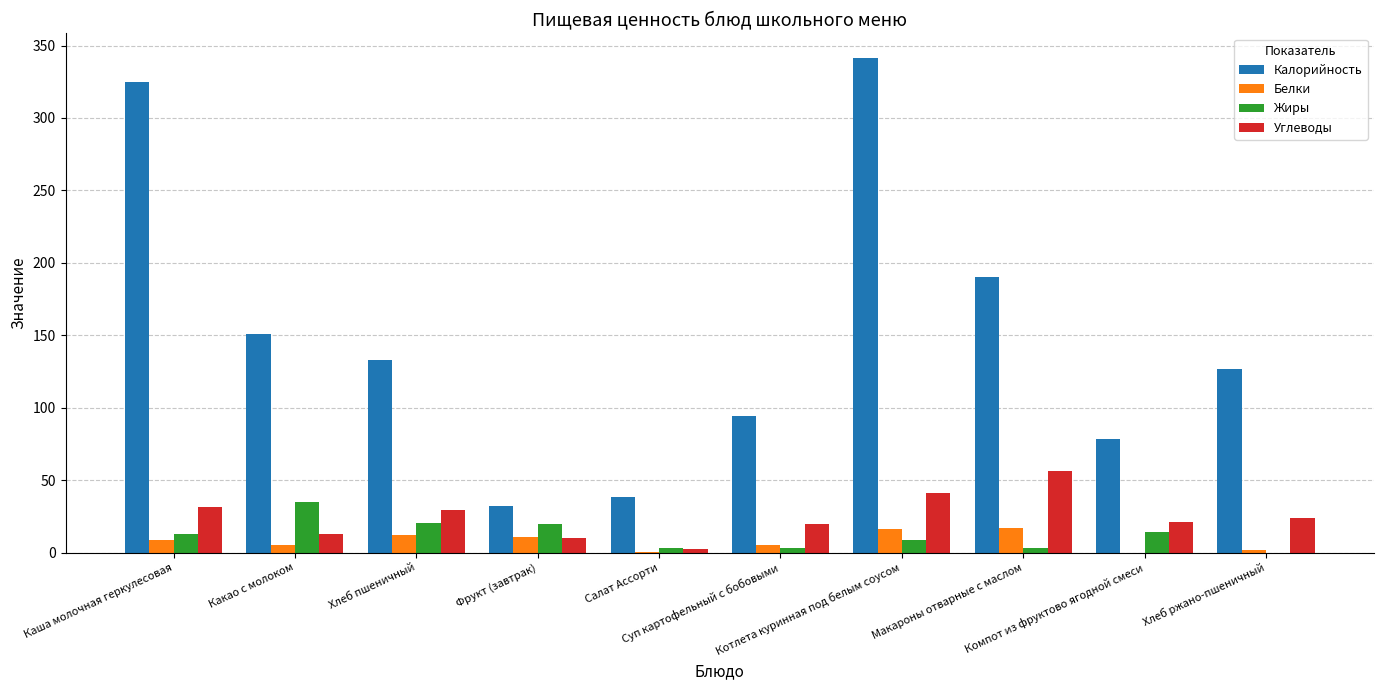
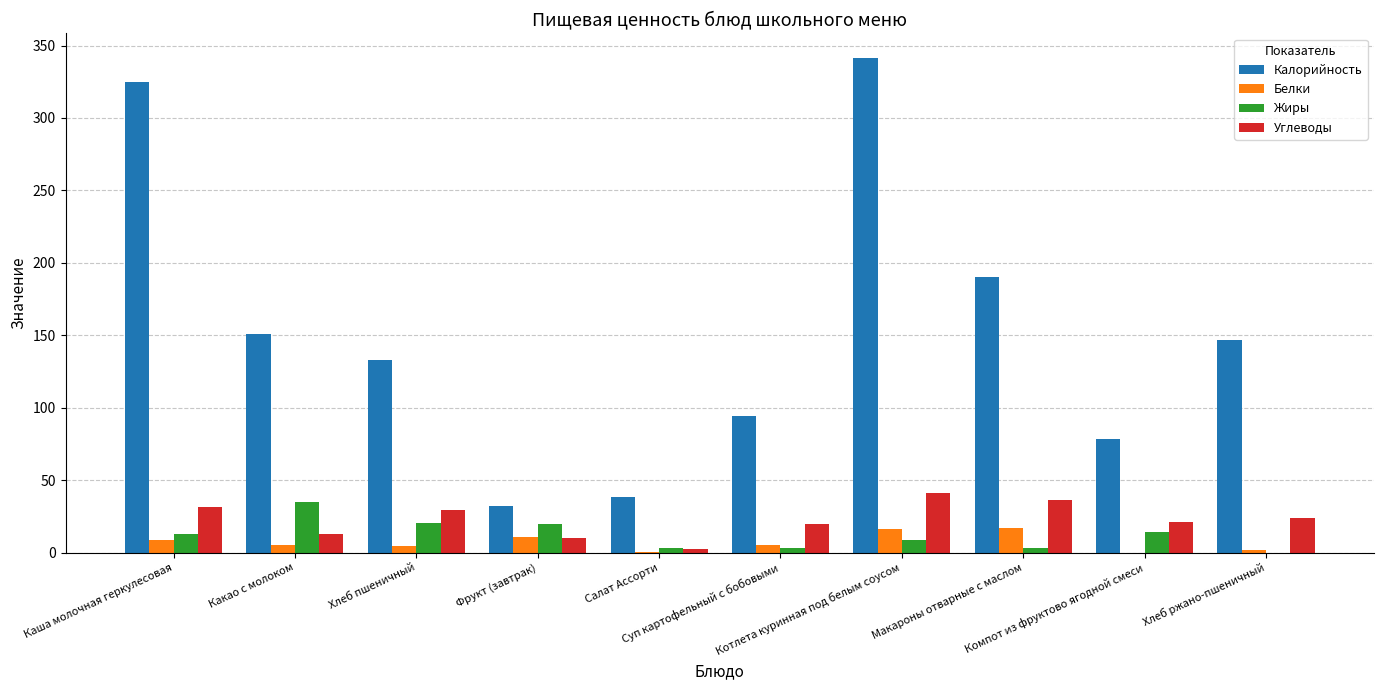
  {
    "Калорийность": {
      "Каша молочная геркулесовая": 325,
      "Какао с молоком": 151,
      "Хлеб пшеничный": 133,
      "Фрукт (завтрак)": 32,
      "Салат Ассорти": 39,
      "Суп картофельный с бобовыми": 94,
      "Котлета куринная под белым соусом": 341,
      "Макароны отварные с маслом": 190,
      "Компот из фруктово ягодной смеси": 78,
-     "Хлеб ржано-пшеничный": 127
+     "Хлеб ржано-пшеничный": 147
    },
    "Белки": {
      "Каша молочная геркулесовая": 9,
      "Какао с молоком": 5,
-     "Хлеб пшеничный": 12,
+     "Хлеб пшеничный": 5,
      "Фрукт (завтрак)": 11,
      "Суп картофельный с бобовыми": 5,
      "Котлета куринная под белым соусом": 17,
      "Макароны отварные с маслом": 17,
      "Компот из фруктово ягодной смеси": 0,
      "Хлеб ржано-пшеничный": 2
    },
    "Жиры": {
      "Каша молочная геркулесовая": 13,
      "Какао с молоком": 35,
      "Хлеб пшеничный": 20,
      "Фрукт (завтрак)": 20,
      "Салат Ассорти": 3,
      "Суп картофельный с бобовыми": 3,
      "Котлета куринная под белым соусом": 9,
      "Макароны отварные с маслом": 3,
      "Компот из фруктово ягодной смеси": 14,
      "Хлеб ржано-пшеничный": 0
    },
    "Углеводы": {
      "Каша молочная геркулесовая": 31,
      "Какао с молоком": 13,
      "Хлеб пшеничный": 30,
      "Фрукт (завтрак)": 10,
      "Салат Ассорти": 2,
      "Суп картофельный с бобовыми": 20,
      "Котлета куринная под белым соусом": 41,
-     "Макароны отварные с маслом": 56,
+     "Макароны отварные с маслом": 36,
      "Компот из фруктово ягодной смеси": 21,
      "Хлеб ржано-пшеничный": 24
    }
  }
